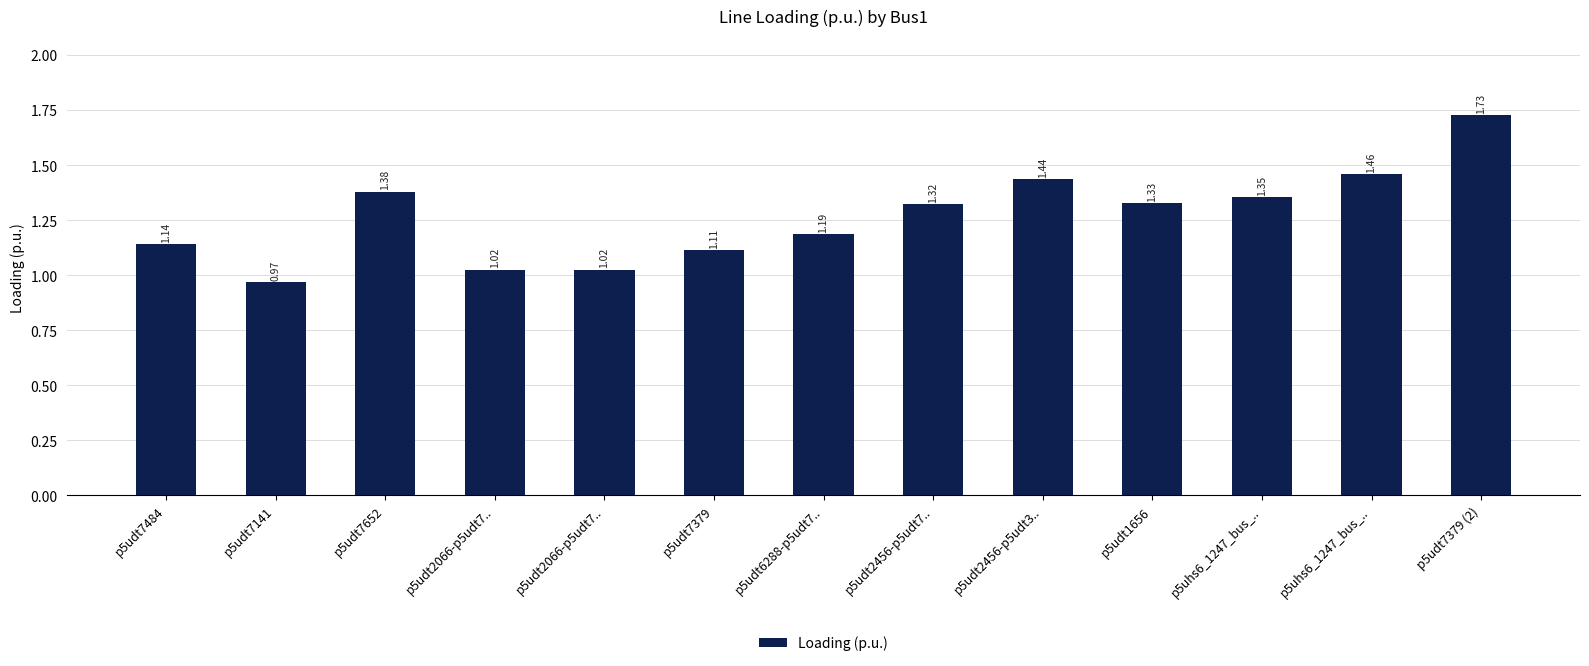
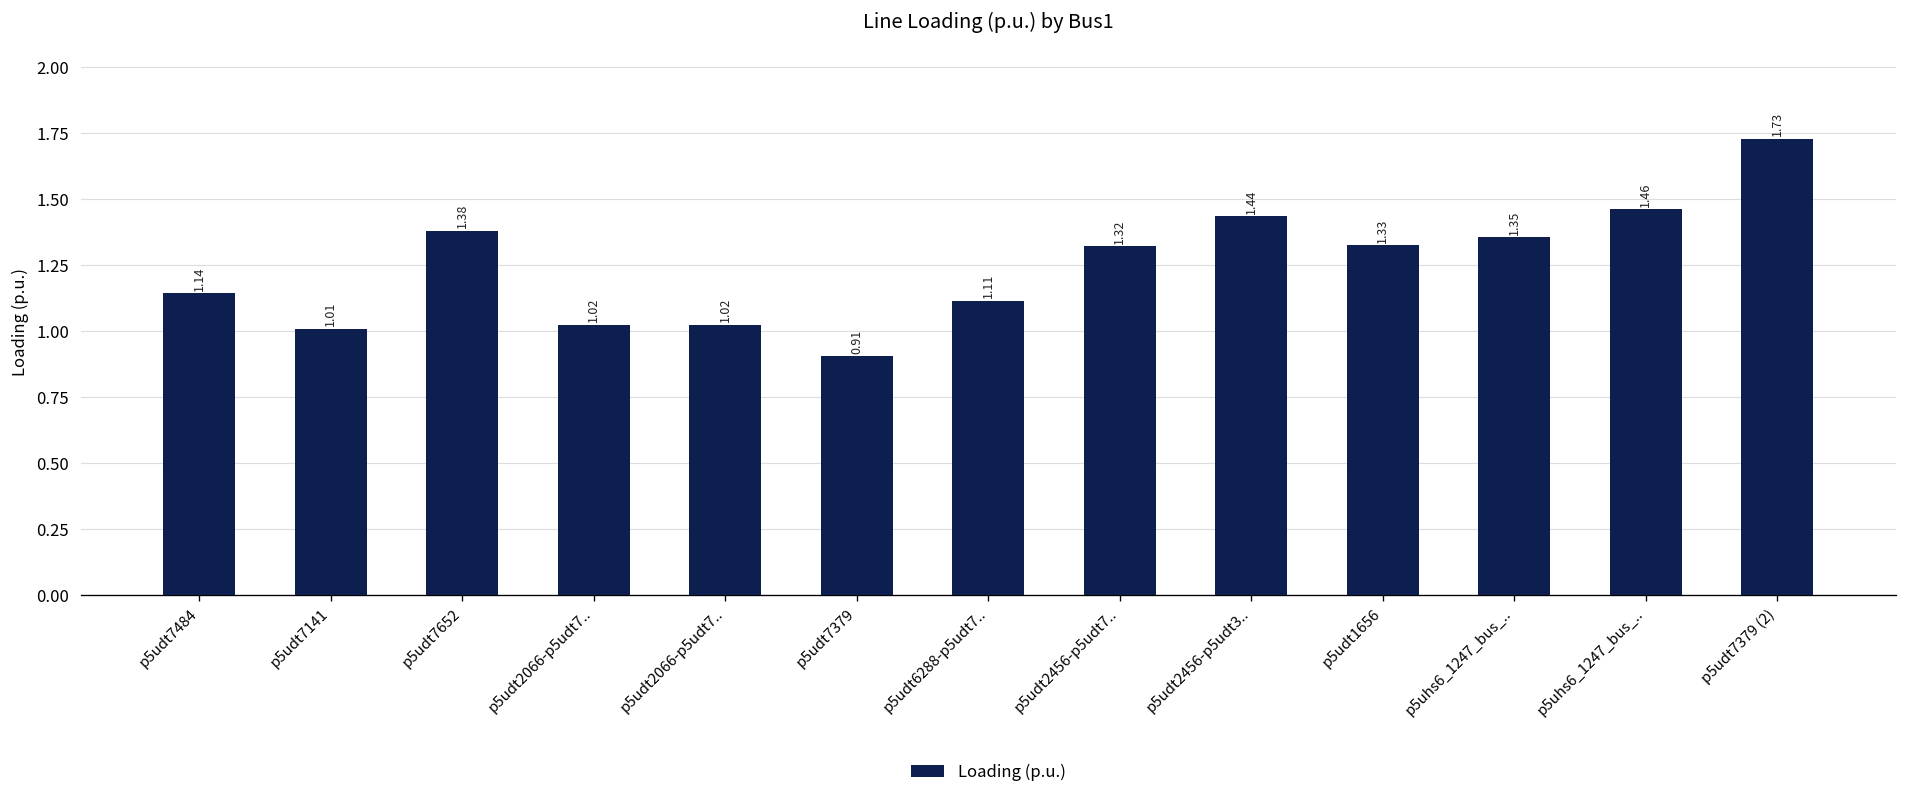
  {
    "p5udt7484": 1.14,
-   "p5udt7141": 0.97,
+   "p5udt7141": 1.01,
    "p5udt7652": 1.38,
-   "p5udt7379": 1.11,
-   "p5udt6288-p5udt7..": 1.19,
+   "p5udt7379": 0.91,
+   "p5udt6288-p5udt7..": 1.11,
    "p5udt2456-p5udt7..": 1.32,
    "p5udt2456-p5udt3..": 1.44,
    "p5udt1656": 1.33,
    "p5udt7379 (2)": 1.73
  }
